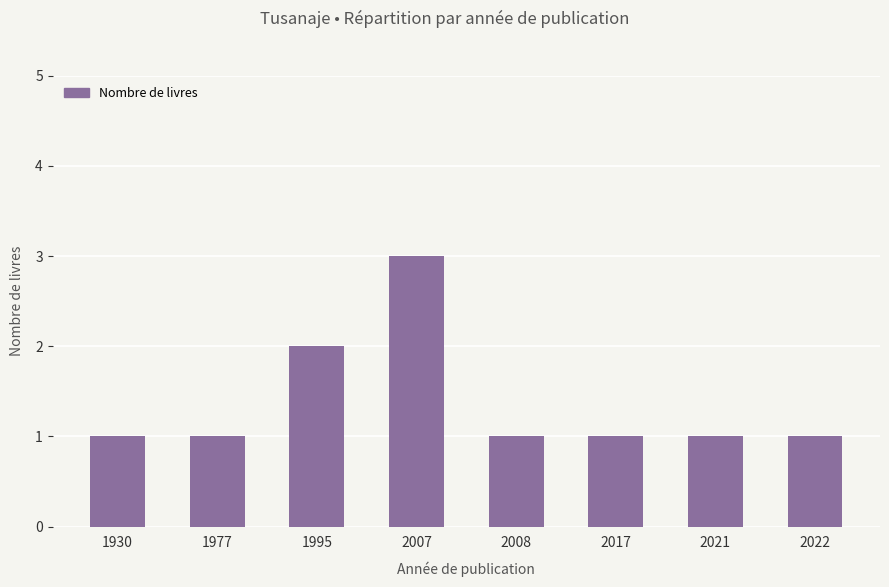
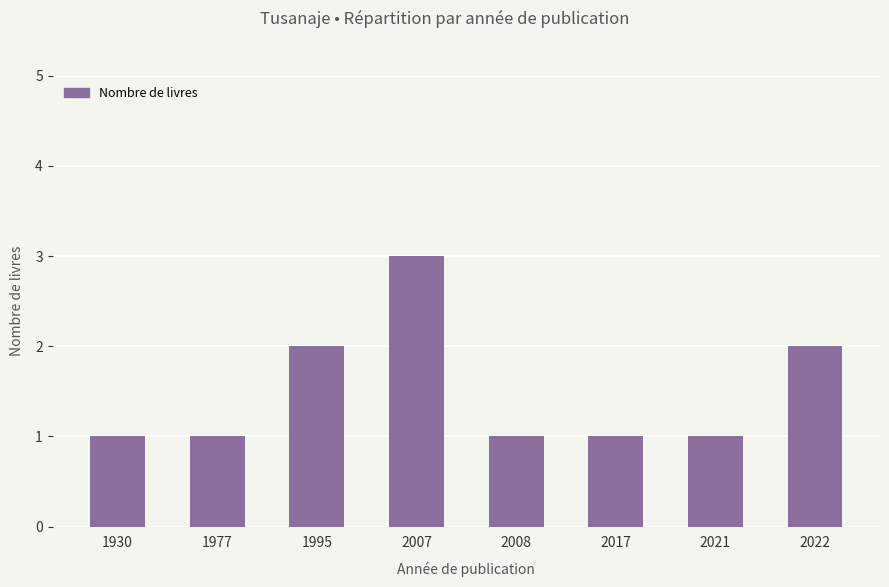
  {
    "1930": 1,
    "1977": 1,
    "1995": 2,
    "2007": 3,
    "2008": 1,
    "2017": 1,
    "2021": 1,
-   "2022": 1
+   "2022": 2
  }
